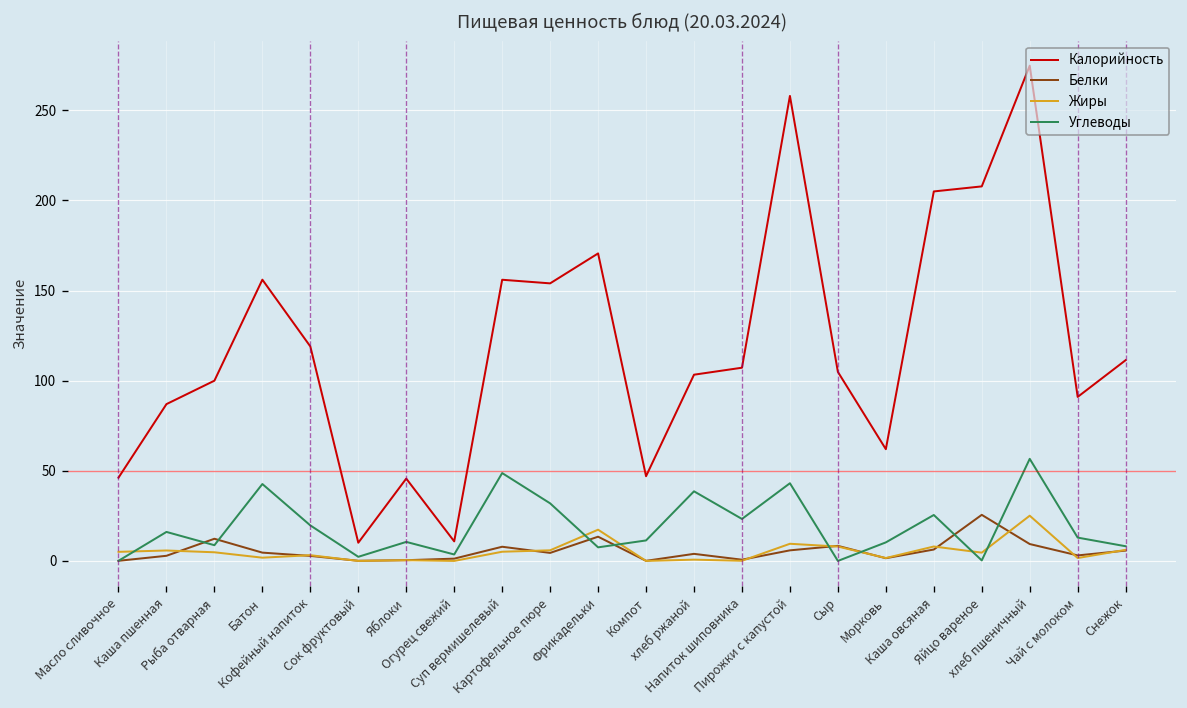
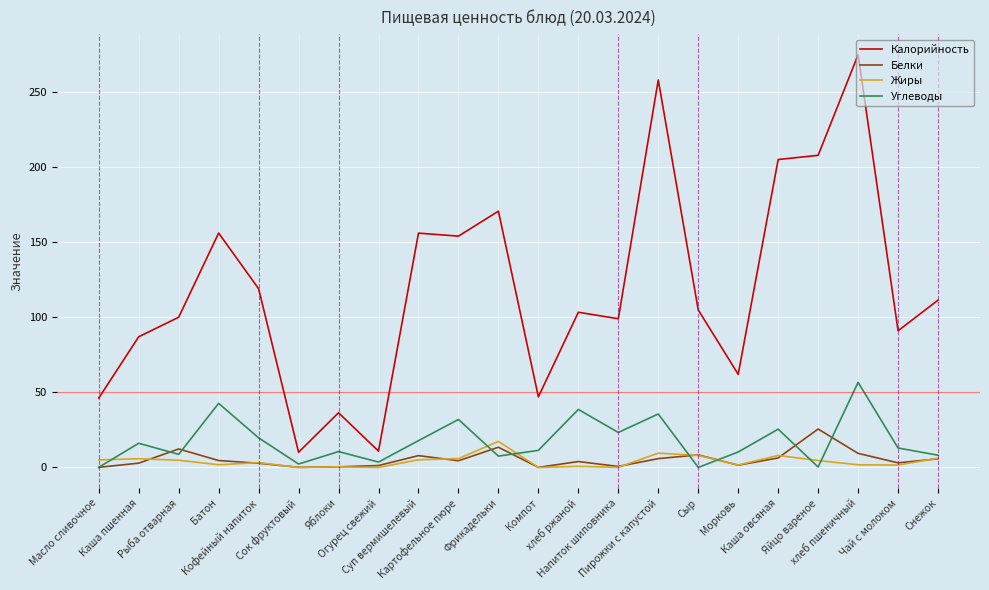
  {
    "Калорийность": {
      "Масло сливочное": 46,
      "Каша пшенная": 87,
      "Рыба отварная": 100,
      "Батон": 156,
      "Кофейный напиток": 119,
      "Сок фруктовый": 10,
-     "Яблоки": 46,
+     "Яблоки": 36,
      "Огурец свежий": 11,
      "Суп вермишелевый": 156,
      "Картофельное пюре": 154,
      "Фрикадельки": 171,
      "Компот": 47,
      "хлеб ржаной": 103,
-     "Напиток шиповника": 107,
+     "Напиток шиповника": 99,
      "Пирожки с капустой": 258,
      "Сыр": 105,
      "Морковь": 62,
      "Каша овсяная": 205,
      "Яйцо вареное": 208,
      "Чай с молоком": 91,
      "Снежок": 111
    },
    "Белки": {
      "Каша пшенная": 3,
      "Рыба отварная": 12,
      "Батон": 5,
      "Суп вермишелевый": 8,
      "Фрикадельки": 13,
      "хлеб ржаной": 4,
      "Пирожки с капустой": 6,
      "Яйцо вареное": 26,
      "хлеб пшеничный": 9
    },
    "Жиры": {
      "Масло сливочное": 5,
      "Каша пшенная": 6,
      "Рыба отварная": 5,
      "Батон": 2,
      "Суп вермишелевый": 5,
      "Фрикадельки": 17,
      "хлеб ржаной": 1,
      "Пирожки с капустой": 10,
      "Яйцо вареное": 5,
-     "хлеб пшеничный": 25
+     "хлеб пшеничный": 2
    },
    "Углеводы": {
      "Каша пшенная": 16,
      "Рыба отварная": 9,
      "Батон": 43,
      "Кофейный напиток": 20,
      "Сок фруктовый": 2,
      "Яблоки": 11,
      "Огурец свежий": 4,
-     "Суп вермишелевый": 49,
+     "Суп вермишелевый": 18,
      "Картофельное пюре": 32,
      "Фрикадельки": 8,
      "Компот": 11,
      "хлеб ржаной": 39,
      "Напиток шиповника": 23,
-     "Пирожки с капустой": 43,
+     "Пирожки с капустой": 36,
      "Сыр": 0,
      "Морковь": 10,
      "Каша овсяная": 25,
      "Яйцо вареное": 0,
      "хлеб пшеничный": 57,
      "Чай с молоком": 13,
      "Снежок": 8
    }
  }
